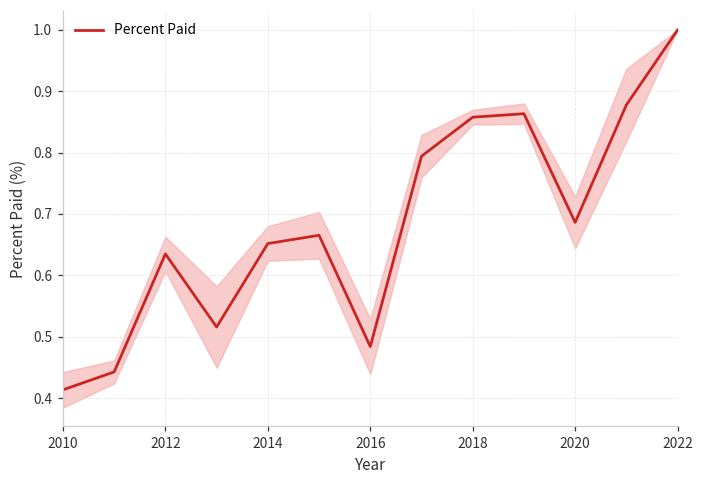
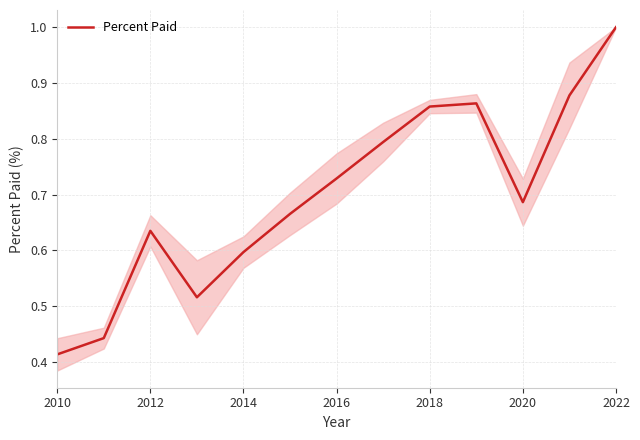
  {
    "Percent Paid": {
      "2010": 0.41,
      "2012": 0.63,
-     "2014": 0.65,
-     "2016": 0.48,
+     "2014": 0.60,
+     "2016": 0.73,
      "2018": 0.86,
      "2020": 0.69
    }
  }
